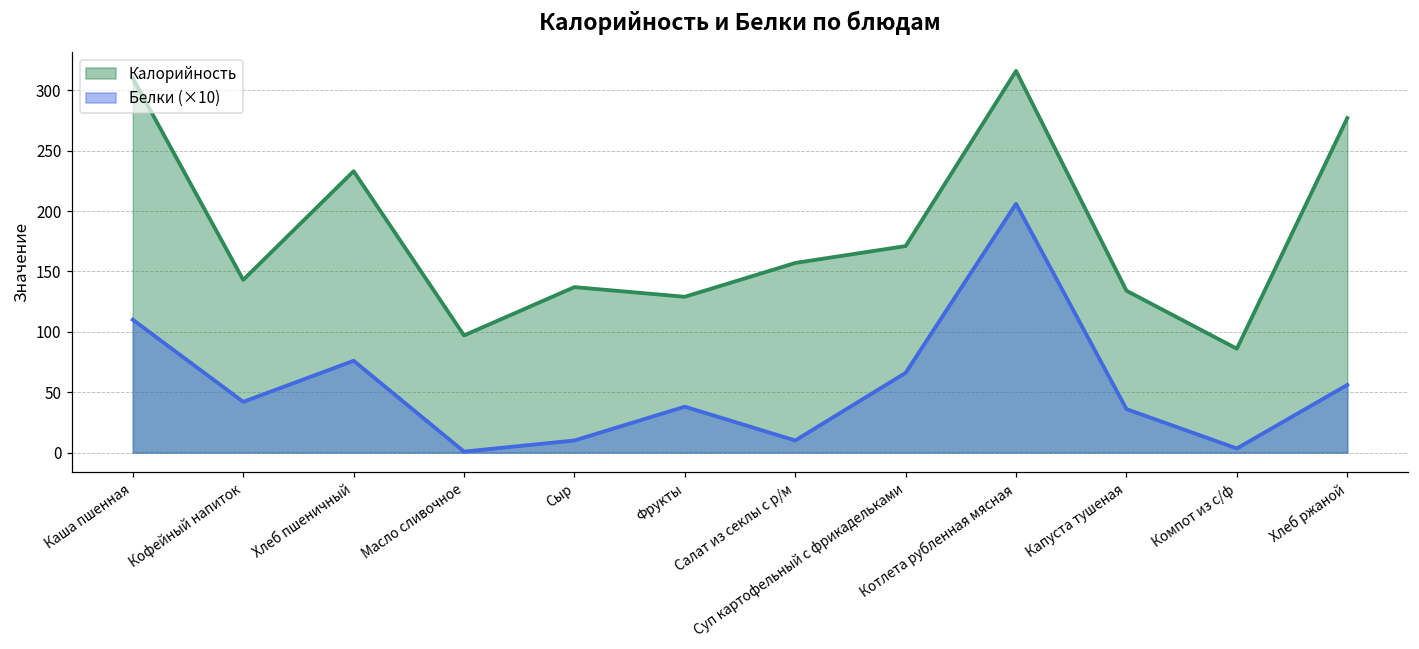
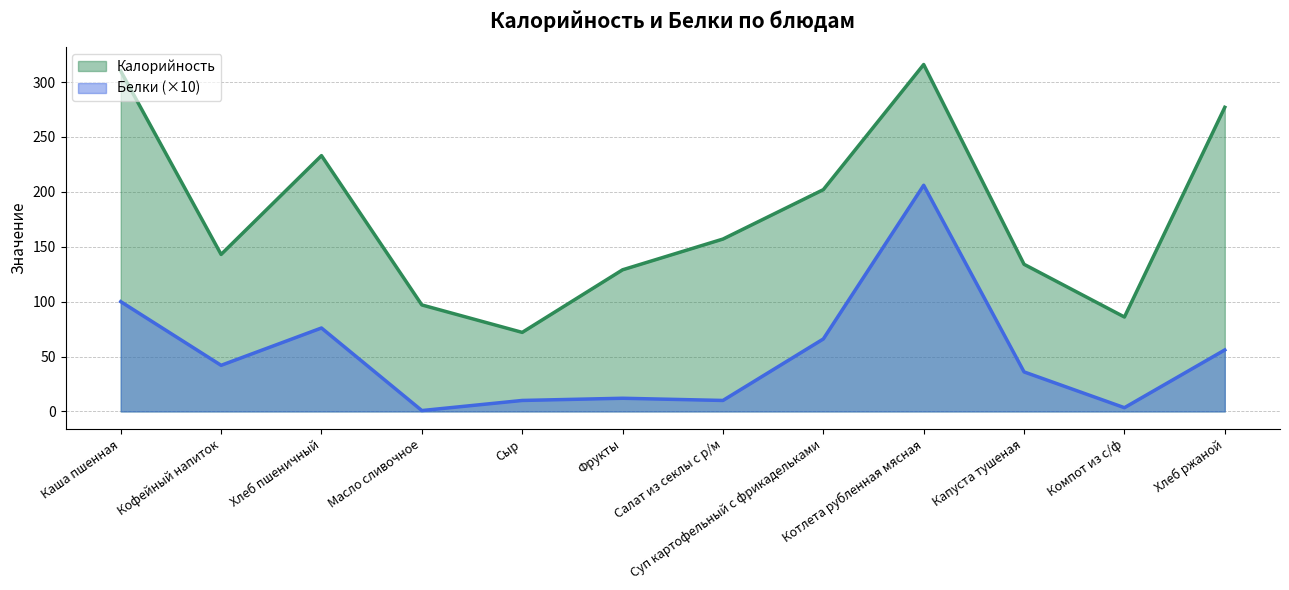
  {
    "Калорийность": {
      "Кофейный напиток": 143,
      "Хлеб пшеничный": 233,
      "Масло сливочное": 97,
-     "Сыр": 137,
+     "Сыр": 72,
      "Фрукты": 129,
      "Салат из секлы с р/м": 157,
-     "Суп картофельный с фрикадельками": 171,
+     "Суп картофельный с фрикадельками": 202,
      "Котлета рубленная мясная": 316,
      "Капуста тушеная": 134,
      "Компот из с/ф": 86,
      "Хлеб ржаной": 277
    },
    "Белки (×10)": {
-     "Каша пшенная": 110,
+     "Каша пшенная": 100,
      "Кофейный напиток": 42,
      "Хлеб пшеничный": 76,
      "Масло сливочное": 1,
      "Сыр": 10,
-     "Фрукты": 38,
+     "Фрукты": 12,
      "Салат из секлы с р/м": 10,
      "Суп картофельный с фрикадельками": 66,
      "Котлета рубленная мясная": 206,
      "Капуста тушеная": 36,
      "Компот из с/ф": 3,
      "Хлеб ржаной": 56
    }
  }
